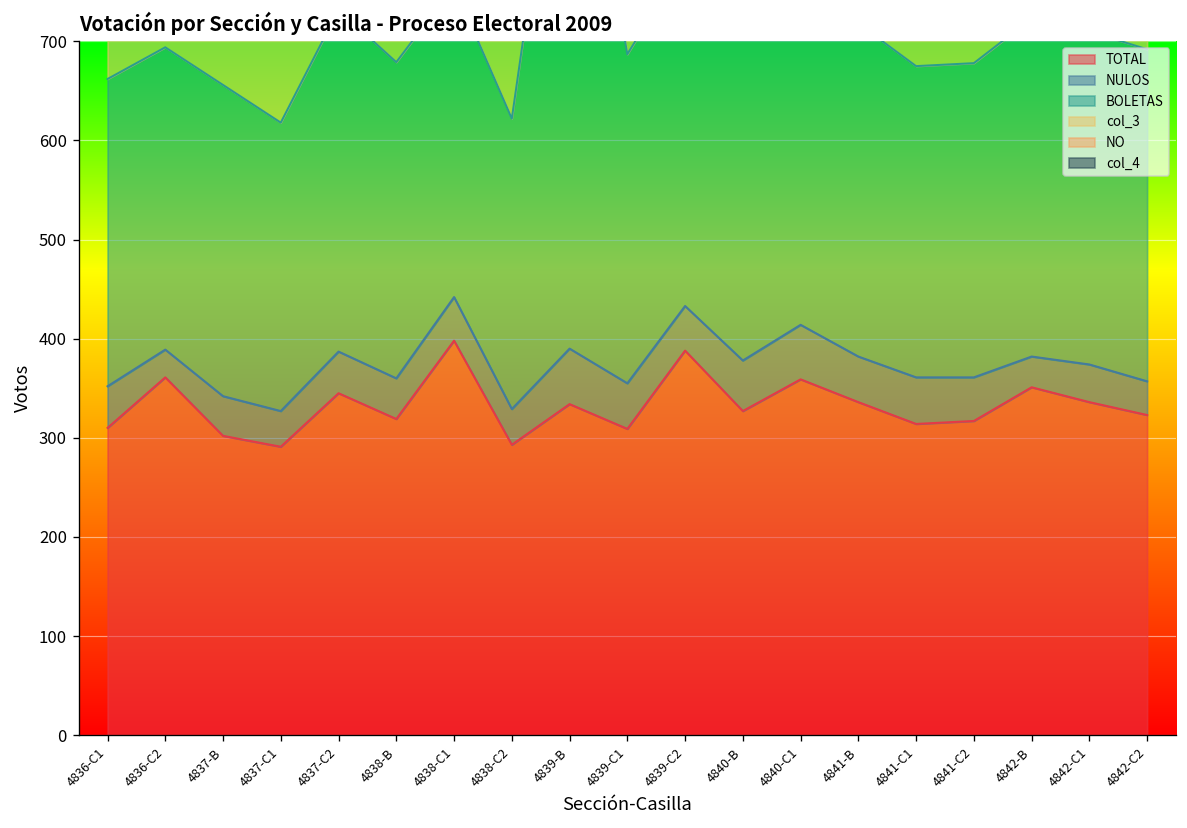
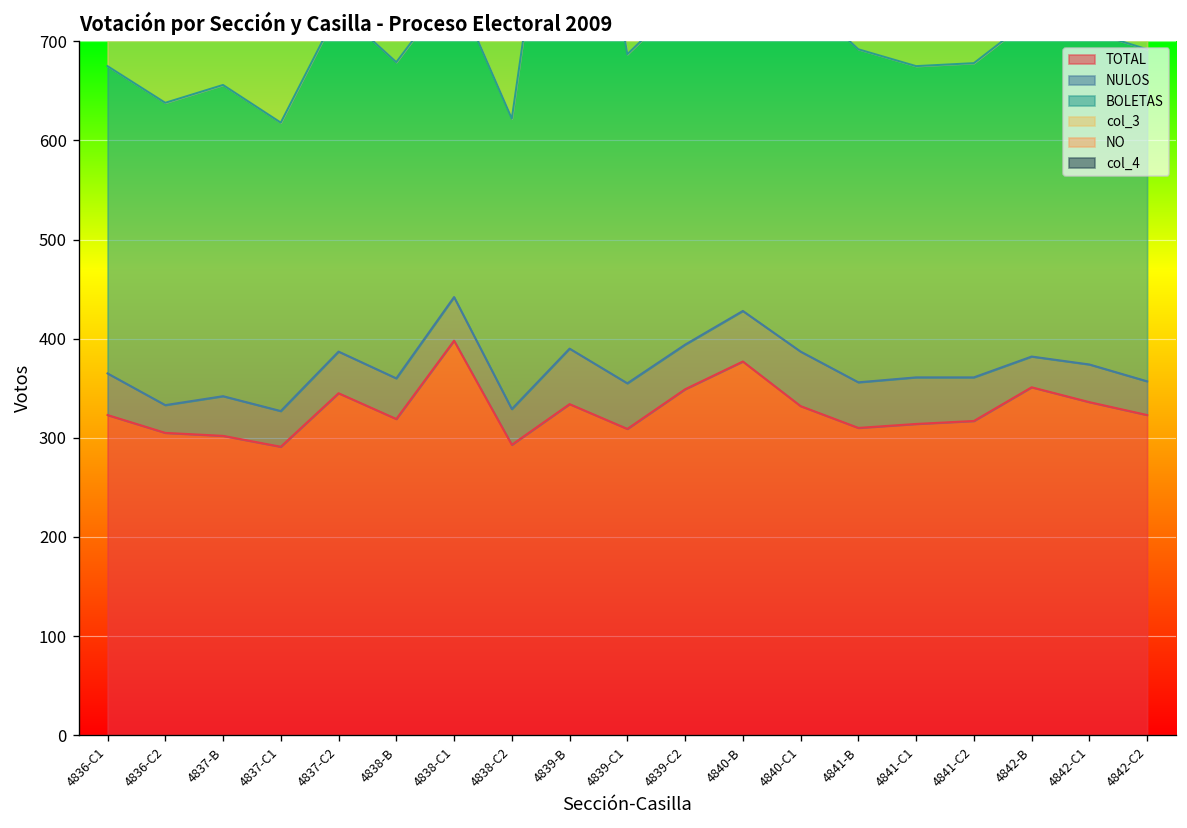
  {
    "TOTAL": {
-     "4836-C1": 310,
-     "4836-C2": 360,
+     "4836-C1": 320,
+     "4836-C2": 310,
      "4837-B": 300,
      "4837-C1": 290,
      "4837-C2": 350,
      "4838-B": 320,
      "4838-C1": 400,
      "4838-C2": 290,
      "4839-B": 330,
      "4839-C1": 310,
-     "4839-C2": 390,
-     "4840-B": 330,
-     "4840-C1": 360,
-     "4841-B": 340,
+     "4839-C2": 350,
+     "4840-B": 380,
+     "4840-C1": 330,
+     "4841-B": 310,
      "4841-C1": 310,
      "4841-C2": 320,
      "4842-B": 350,
      "4842-C1": 340,
      "4842-C2": 320
    }
  }
